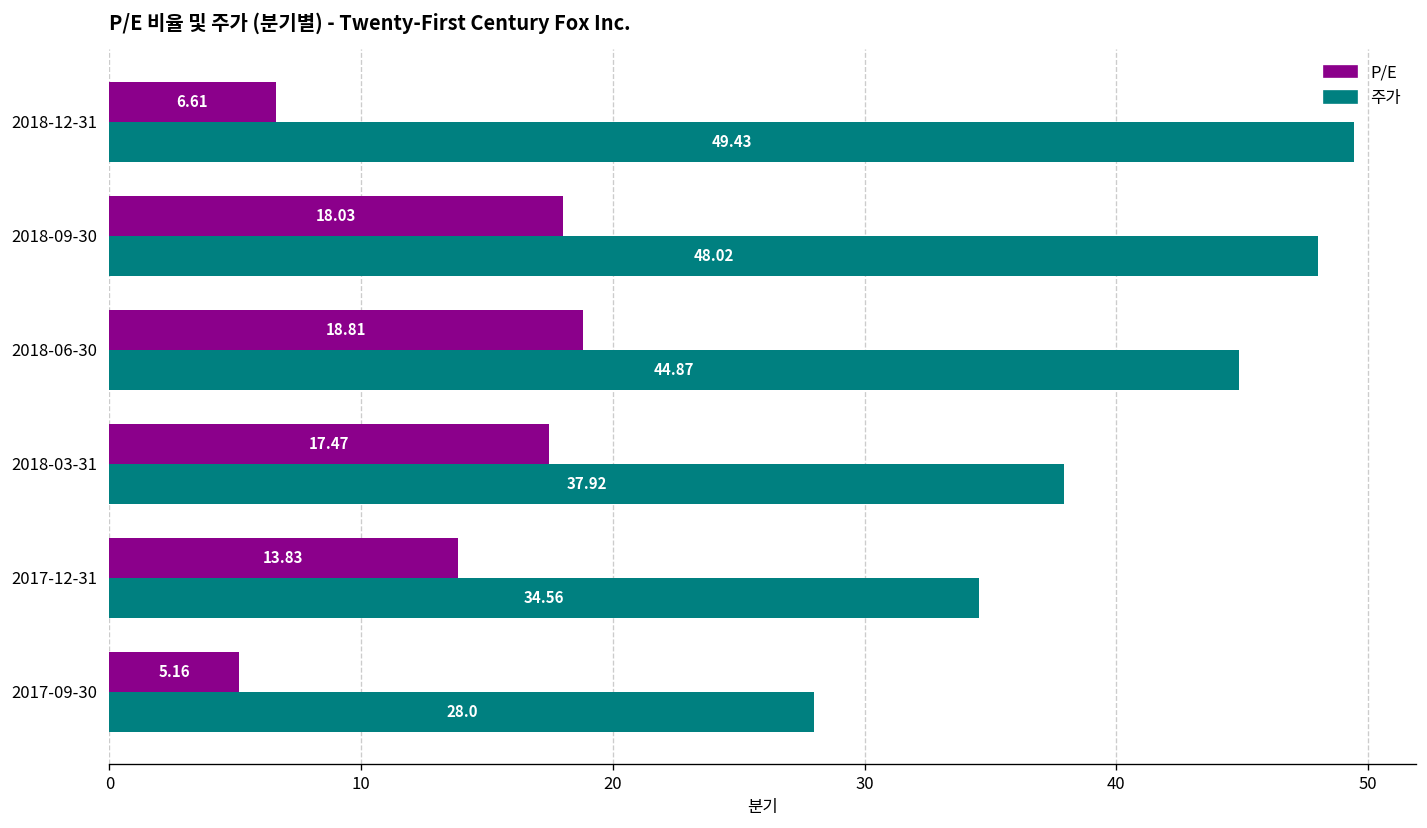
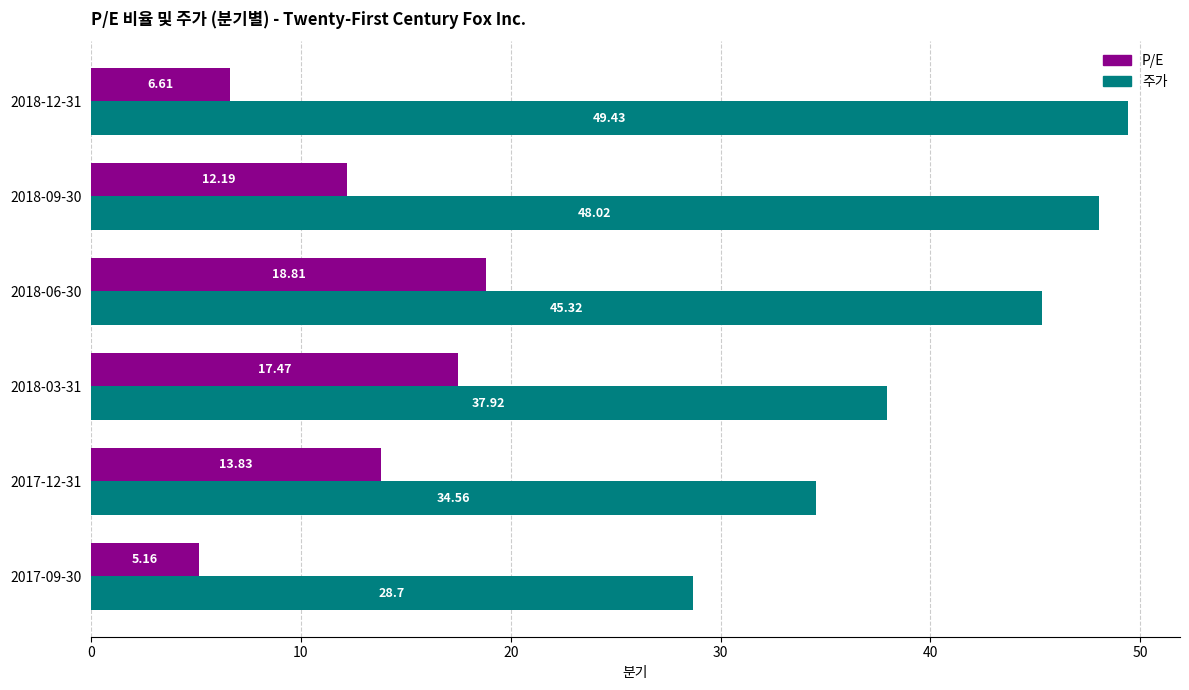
  {
    "P/E": {
      "2018-12-31": 6.61,
-     "2018-09-30": 18.03,
+     "2018-09-30": 12.19,
      "2018-06-30": 18.81,
      "2018-03-31": 17.47,
      "2017-12-31": 13.83,
      "2017-09-30": 5.16
    },
    "주가": {
      "2018-12-31": 49.43,
      "2018-09-30": 48.02,
-     "2018-06-30": 44.87,
+     "2018-06-30": 45.32,
      "2018-03-31": 37.92,
      "2017-12-31": 34.56,
-     "2017-09-30": 28.0
+     "2017-09-30": 28.7
    }
  }
